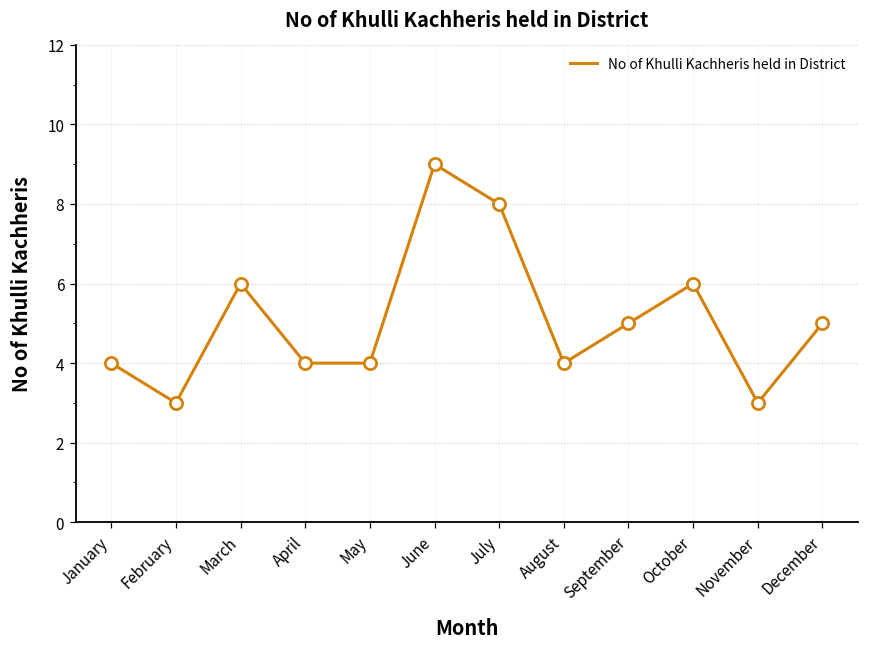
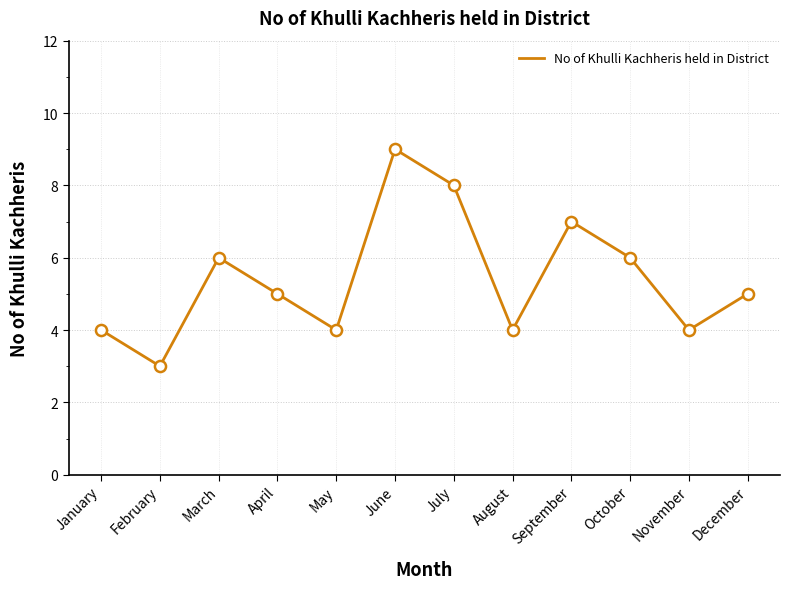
  {
    "January": 4,
    "February": 3,
    "March": 6,
-   "April": 4,
+   "April": 5,
    "May": 4,
    "June": 9,
    "July": 8,
    "August": 4,
-   "September": 5,
+   "September": 7,
    "October": 6,
-   "November": 3,
+   "November": 4,
    "December": 5
  }
